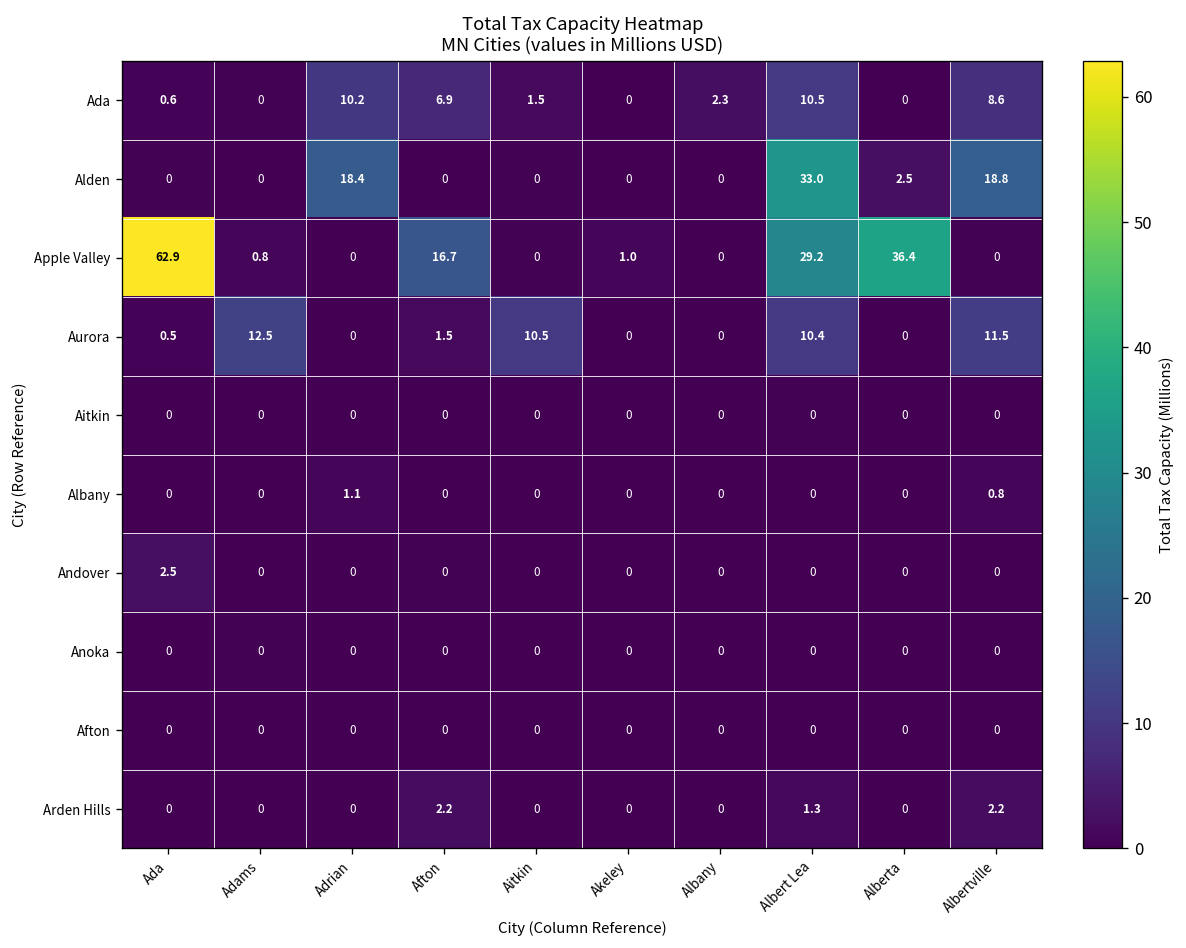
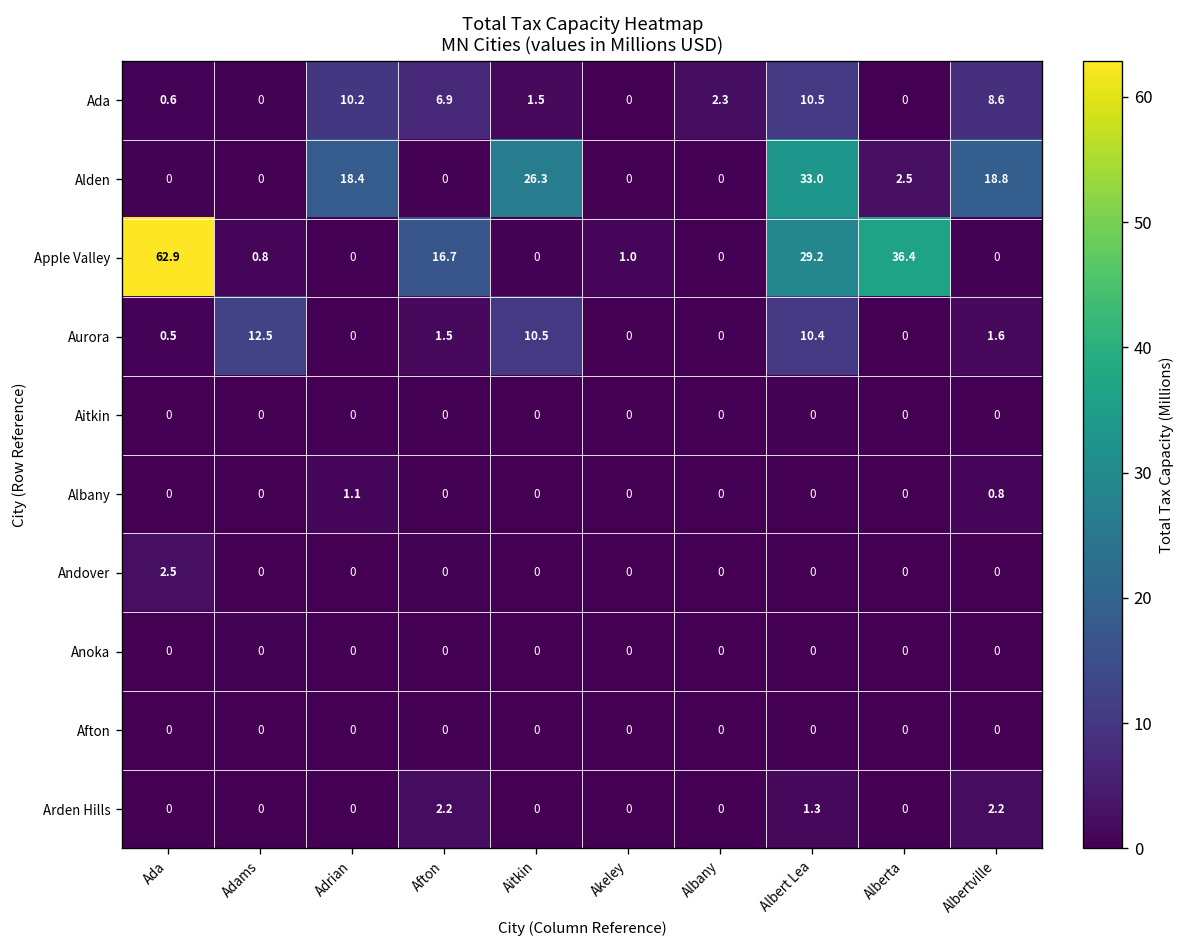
  {
    "Ada": {
      "Ada": 0.6,
      "Adams": 0,
      "Adrian": 10.2,
      "Afton": 6.9,
      "Aitkin": 1.5,
      "Akeley": 0,
      "Albany": 2.3,
      "Albert Lea": 10.5,
      "Alberta": 0,
      "Albertville": 8.6
    },
    "Alden": {
      "Ada": 0,
      "Adams": 0,
      "Adrian": 18.4,
      "Afton": 0,
-     "Aitkin": 0,
+     "Aitkin": 26.3,
      "Akeley": 0,
      "Albany": 0,
      "Albert Lea": 33.0,
      "Alberta": 2.5,
      "Albertville": 18.8
    },
    "Apple Valley": {
      "Ada": 62.9,
      "Adams": 0.8,
      "Adrian": 0,
      "Afton": 16.7,
      "Aitkin": 0,
      "Akeley": 1.0,
      "Albany": 0,
      "Albert Lea": 29.2,
      "Alberta": 36.4,
      "Albertville": 0
    },
    "Aurora": {
      "Ada": 0.5,
      "Adams": 12.5,
      "Adrian": 0,
      "Afton": 1.5,
      "Aitkin": 10.5,
      "Akeley": 0,
      "Albany": 0,
      "Albert Lea": 10.4,
      "Alberta": 0,
-     "Albertville": 11.5
+     "Albertville": 1.6
    },
    "Aitkin": {
      "Ada": 0,
      "Adams": 0,
      "Adrian": 0,
      "Afton": 0,
      "Aitkin": 0,
      "Akeley": 0,
      "Albany": 0,
      "Albert Lea": 0,
      "Alberta": 0,
      "Albertville": 0
    },
    "Albany": {
      "Ada": 0,
      "Adams": 0,
      "Adrian": 1.1,
      "Afton": 0,
      "Aitkin": 0,
      "Akeley": 0,
      "Albany": 0,
      "Albert Lea": 0,
      "Alberta": 0,
      "Albertville": 0.8
    },
    "Andover": {
      "Ada": 2.5,
      "Adams": 0,
      "Adrian": 0,
      "Afton": 0,
      "Aitkin": 0,
      "Akeley": 0,
      "Albany": 0,
      "Albert Lea": 0,
      "Alberta": 0,
      "Albertville": 0
    },
    "Anoka": {
      "Ada": 0,
      "Adams": 0,
      "Adrian": 0,
      "Afton": 0,
      "Aitkin": 0,
      "Akeley": 0,
      "Albany": 0,
      "Albert Lea": 0,
      "Alberta": 0,
      "Albertville": 0
    },
    "Afton": {
      "Ada": 0,
      "Adams": 0,
      "Adrian": 0,
      "Afton": 0,
      "Aitkin": 0,
      "Akeley": 0,
      "Albany": 0,
      "Albert Lea": 0,
      "Alberta": 0,
      "Albertville": 0
    },
    "Arden Hills": {
      "Ada": 0,
      "Adams": 0,
      "Adrian": 0,
      "Afton": 2.2,
      "Aitkin": 0,
      "Akeley": 0,
      "Albany": 0,
      "Albert Lea": 1.3,
      "Alberta": 0,
      "Albertville": 2.2
    }
  }
